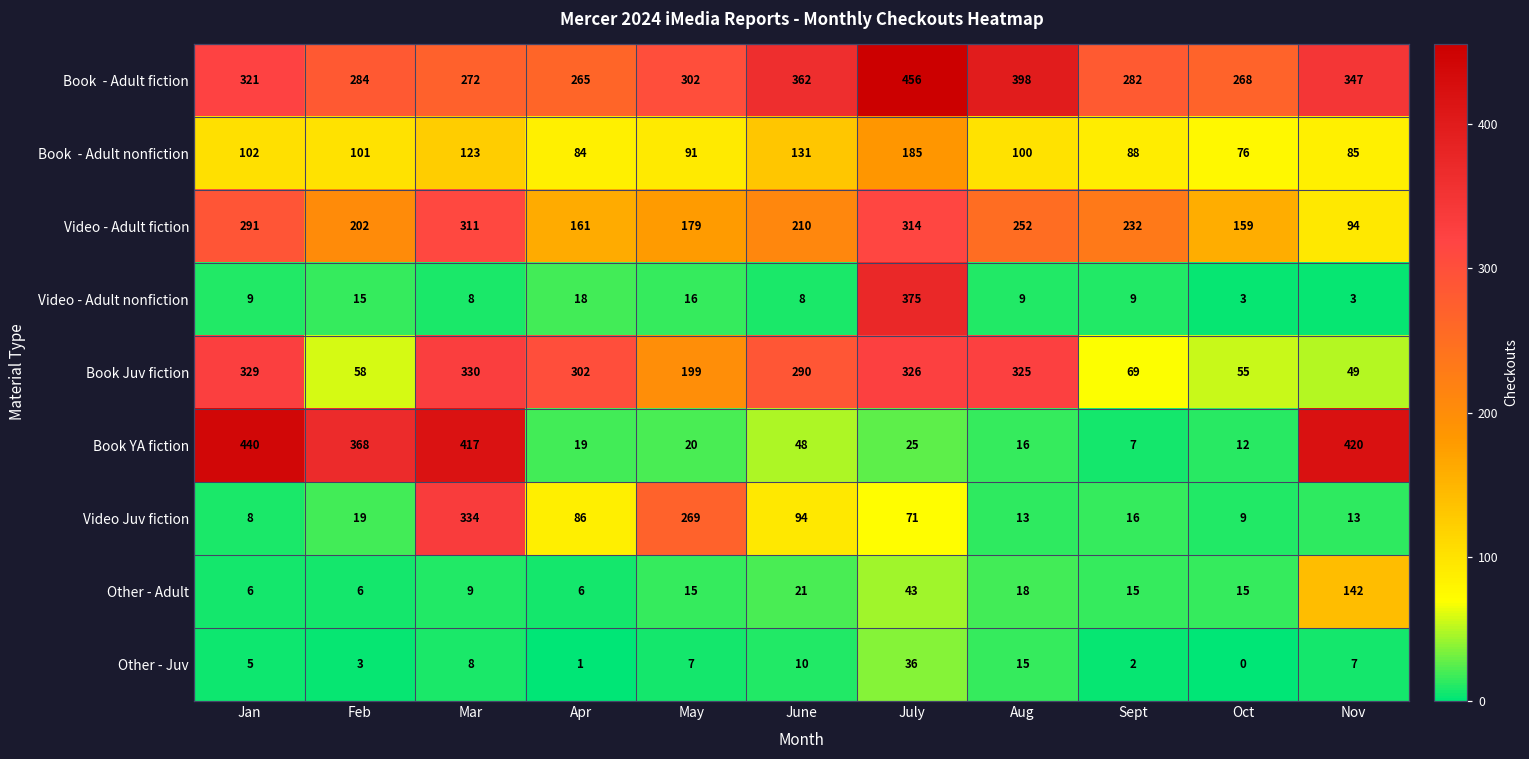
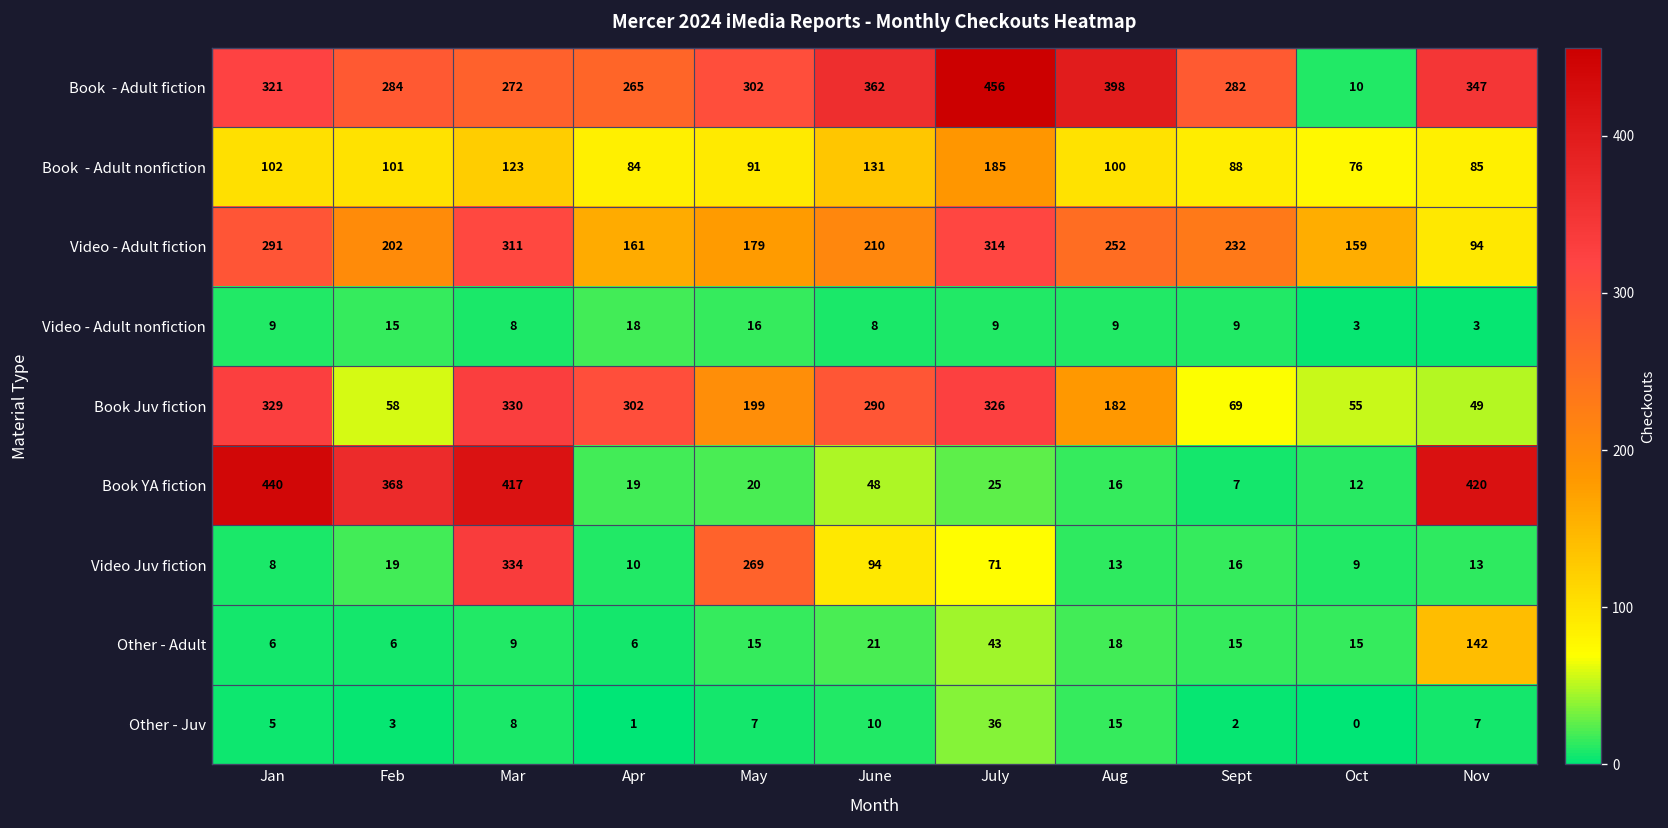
  {
    "Book - Adult fiction": {
      "Jan": 321,
      "Feb": 284,
      "Mar": 272,
      "Apr": 265,
      "May": 302,
      "June": 362,
      "July": 456,
      "Aug": 398,
      "Sept": 282,
-     "Oct": 268,
+     "Oct": 10,
      "Nov": 347
    },
    "Book - Adult nonfiction": {
      "Jan": 102,
      "Feb": 101,
      "Mar": 123,
      "Apr": 84,
      "May": 91,
      "June": 131,
      "July": 185,
      "Aug": 100,
      "Sept": 88,
      "Oct": 76,
      "Nov": 85
    },
    "Video - Adult fiction": {
      "Jan": 291,
      "Feb": 202,
      "Mar": 311,
      "Apr": 161,
      "May": 179,
      "June": 210,
      "July": 314,
      "Aug": 252,
      "Sept": 232,
      "Oct": 159,
      "Nov": 94
    },
    "Video - Adult nonfiction": {
      "Jan": 9,
      "Feb": 15,
      "Mar": 8,
      "Apr": 18,
      "May": 16,
      "June": 8,
-     "July": 375,
+     "July": 9,
      "Aug": 9,
      "Sept": 9,
      "Oct": 3,
      "Nov": 3
    },
    "Book Juv fiction": {
      "Jan": 329,
      "Feb": 58,
      "Mar": 330,
      "Apr": 302,
      "May": 199,
      "June": 290,
      "July": 326,
-     "Aug": 325,
+     "Aug": 182,
      "Sept": 69,
      "Oct": 55,
      "Nov": 49
    },
    "Book YA fiction": {
      "Jan": 440,
      "Feb": 368,
      "Mar": 417,
      "Apr": 19,
      "May": 20,
      "June": 48,
      "July": 25,
      "Aug": 16,
      "Sept": 7,
      "Oct": 12,
      "Nov": 420
    },
    "Video Juv fiction": {
      "Jan": 8,
      "Feb": 19,
      "Mar": 334,
-     "Apr": 86,
+     "Apr": 10,
      "May": 269,
      "June": 94,
      "July": 71,
      "Aug": 13,
      "Sept": 16,
      "Oct": 9,
      "Nov": 13
    },
    "Other - Adult": {
      "Jan": 6,
      "Feb": 6,
      "Mar": 9,
      "Apr": 6,
      "May": 15,
      "June": 21,
      "July": 43,
      "Aug": 18,
      "Sept": 15,
      "Oct": 15,
      "Nov": 142
    },
    "Other - Juv": {
      "Jan": 5,
      "Feb": 3,
      "Mar": 8,
      "Apr": 1,
      "May": 7,
      "June": 10,
      "July": 36,
      "Aug": 15,
      "Sept": 2,
      "Oct": 0,
      "Nov": 7
    }
  }
